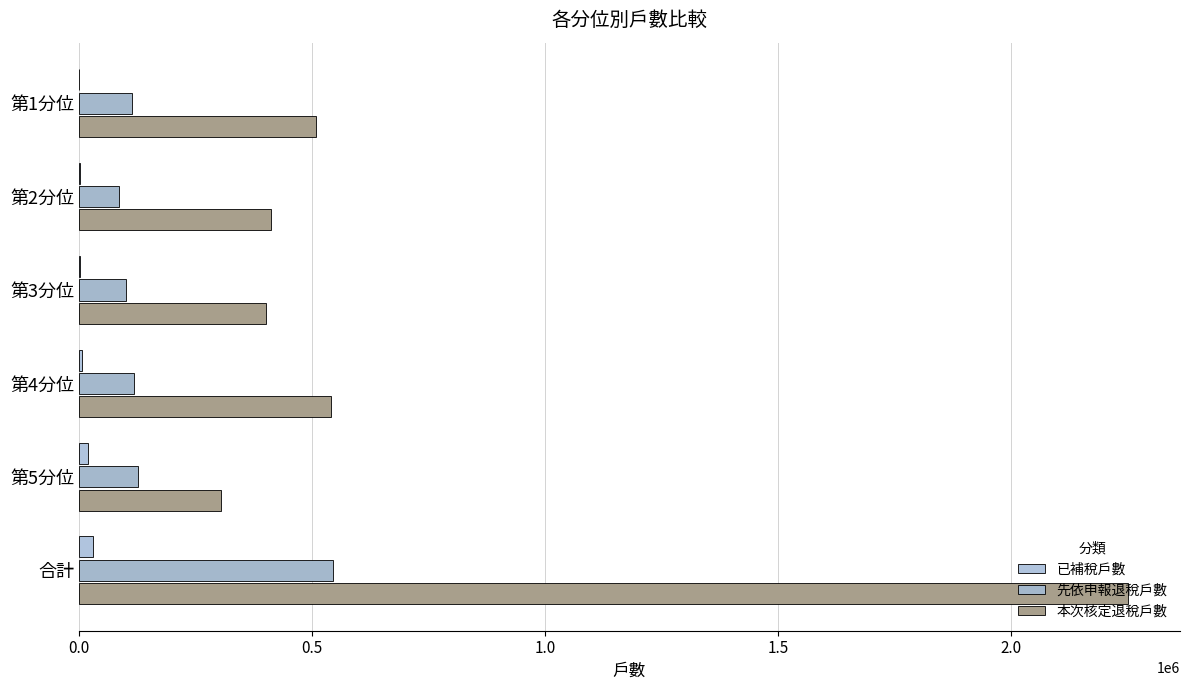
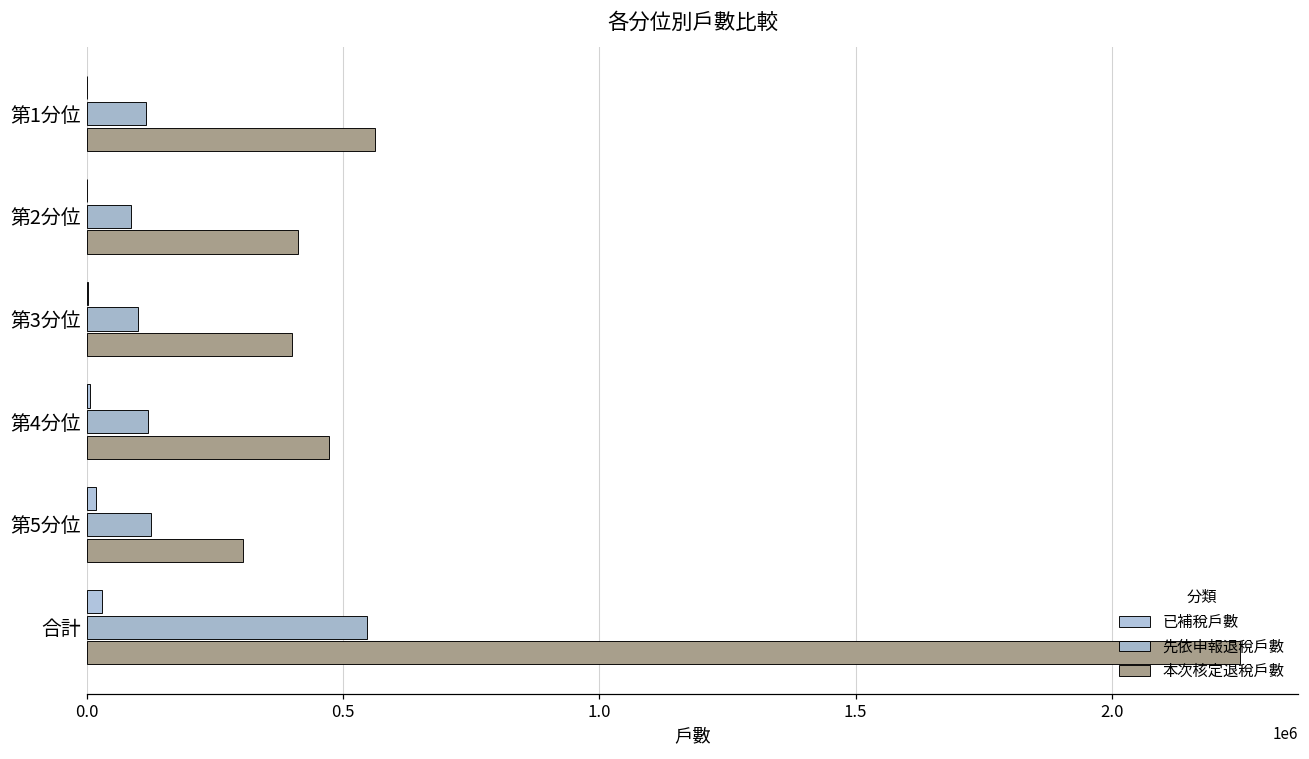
  {
    "本次核定退稅戶數": {
-     "第1分位": 510000,
+     "第1分位": 560000,
      "第2分位": 410000,
      "第3分位": 400000,
-     "第4分位": 540000,
+     "第4分位": 470000,
      "第5分位": 310000,
      "合計": 2250000
    }
  }
